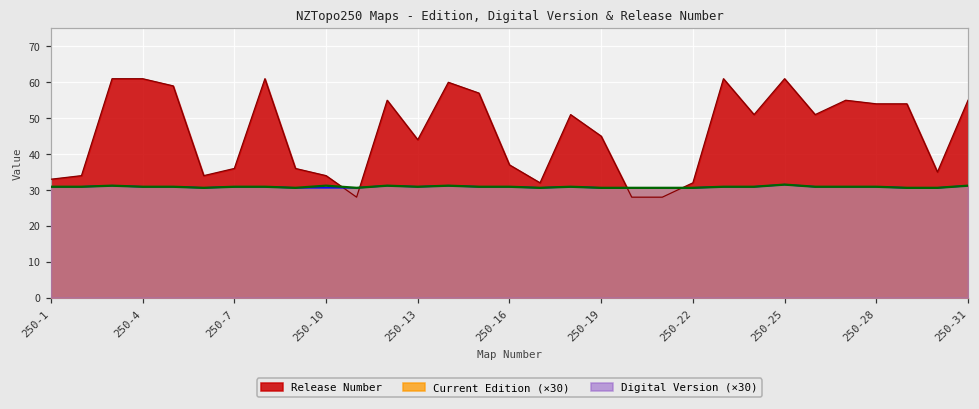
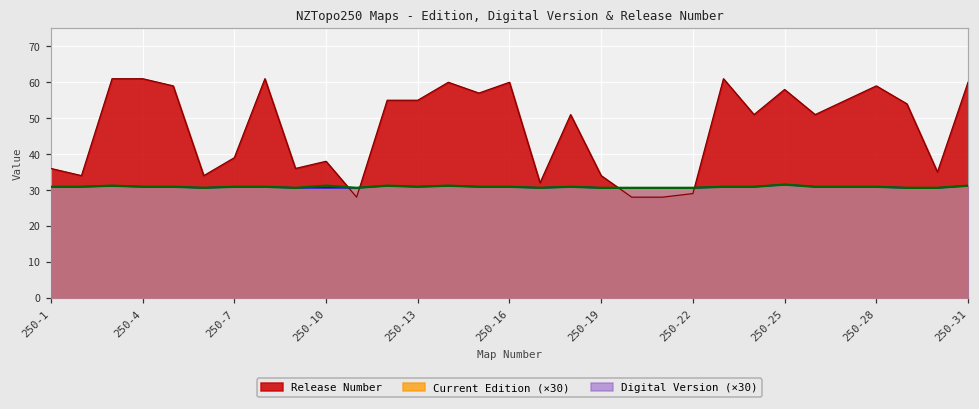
  {
    "Release Number": {
-     "250-1": 33,
+     "250-1": 36,
      "250-4": 61,
-     "250-7": 36,
-     "250-10": 34,
-     "250-13": 44,
-     "250-16": 37,
-     "250-19": 45,
-     "250-22": 32,
-     "250-25": 61,
-     "250-28": 54,
-     "250-31": 55
+     "250-7": 39,
+     "250-10": 38,
+     "250-13": 55,
+     "250-16": 60,
+     "250-19": 34,
+     "250-22": 29,
+     "250-25": 58,
+     "250-28": 59,
+     "250-31": 60
    }
  }
